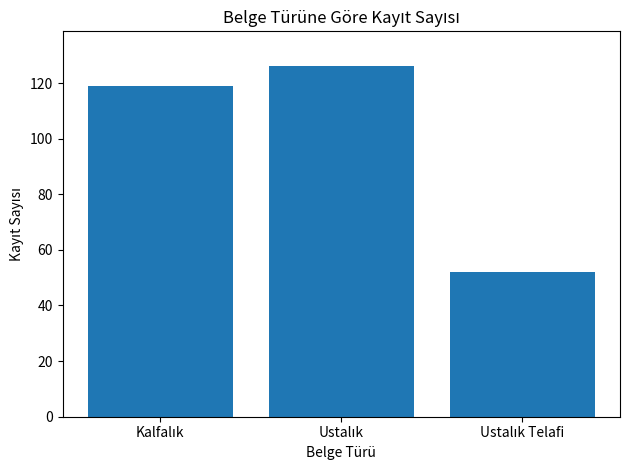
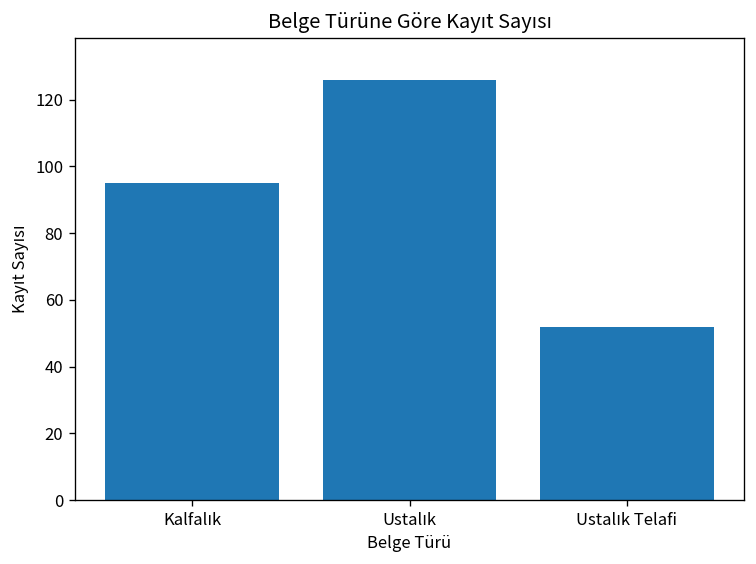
  {
-   "Kalfalık": 119,
+   "Kalfalık": 95,
    "Ustalık": 126,
    "Ustalık Telafi": 52
  }
